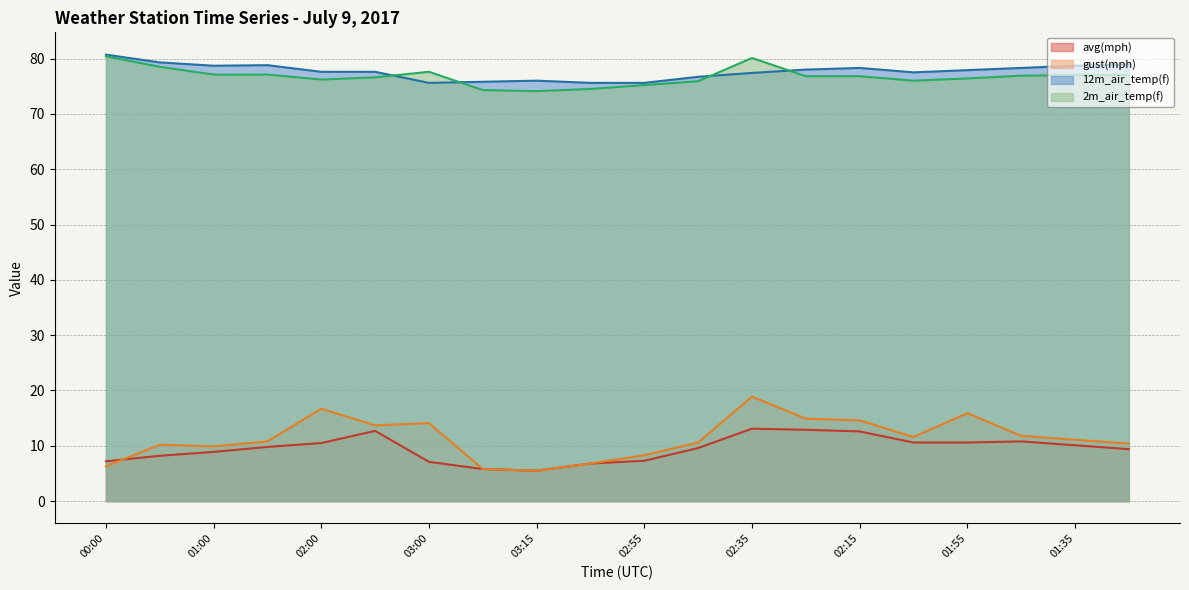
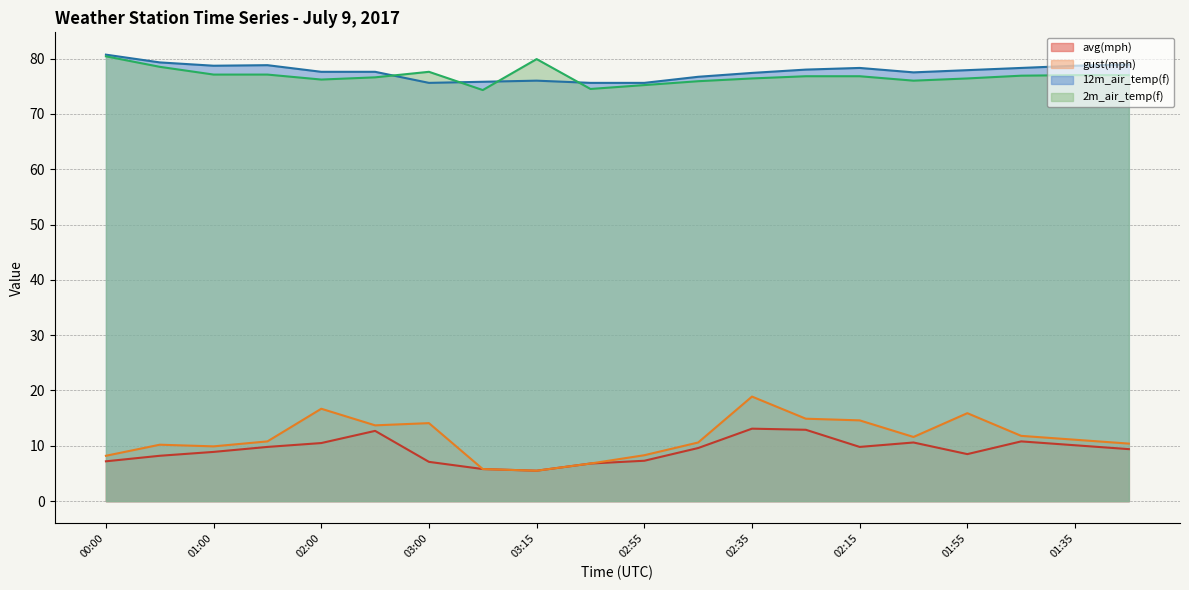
  {
    "avg(mph)": {
      "00:00": 7,
      "01:00": 9,
      "02:00": 11,
      "03:00": 7,
      "02:55": 7,
      "02:35": 13,
-     "02:15": 13,
-     "01:55": 11,
+     "02:15": 10,
+     "01:55": 9,
      "01:35": 10
    },
    "gust(mph)": {
-     "00:00": 6,
+     "00:00": 8,
      "01:00": 10,
      "02:00": 17,
      "03:00": 14,
      "02:55": 8,
      "02:35": 19,
      "02:15": 15,
      "01:55": 16,
      "01:35": 11
    },
    "12m_air_temp(f)": {
      "01:00": 79,
      "02:00": 78,
      "03:00": 76,
      "03:15": 76,
      "02:35": 77,
      "02:15": 78,
      "01:55": 78
    },
    "2m_air_temp(f)": {
      "01:00": 77,
      "02:00": 76,
      "03:00": 78,
-     "03:15": 74,
-     "02:35": 80,
+     "03:15": 80,
+     "02:35": 76,
      "02:15": 77,
      "01:55": 76
    }
  }
